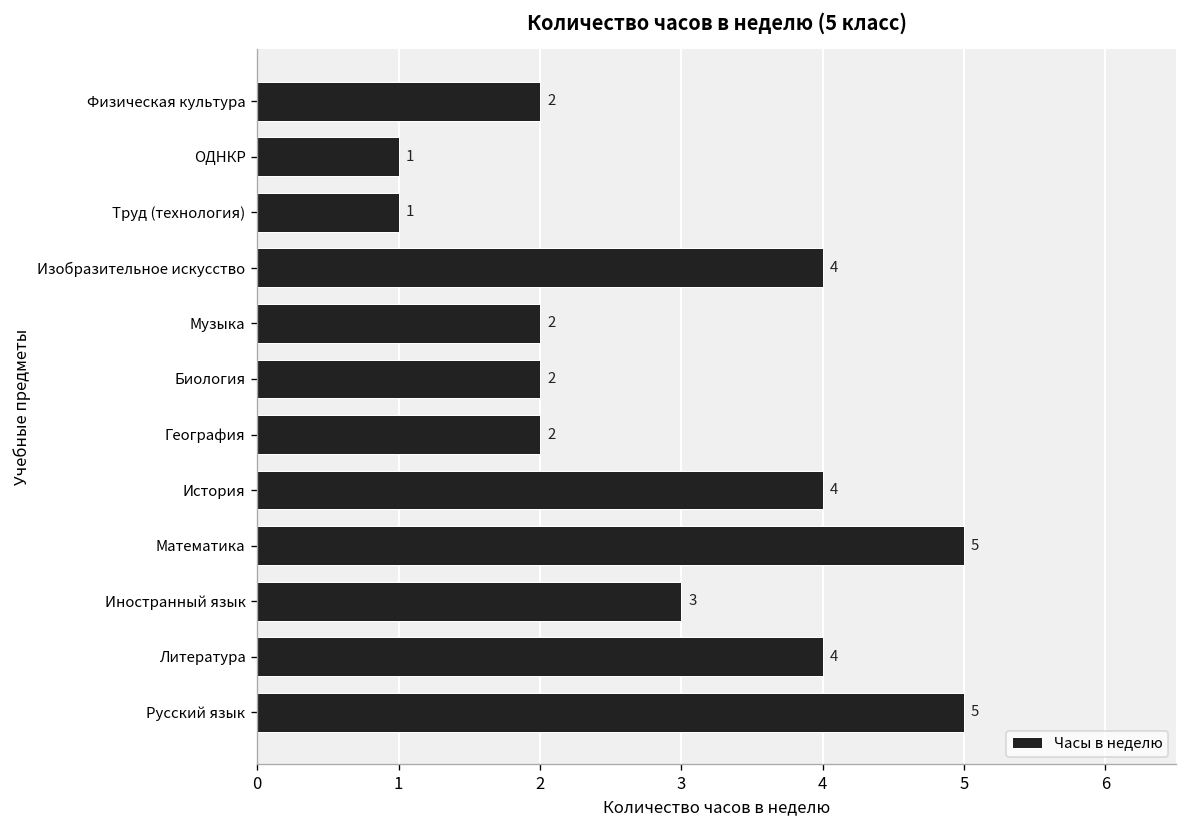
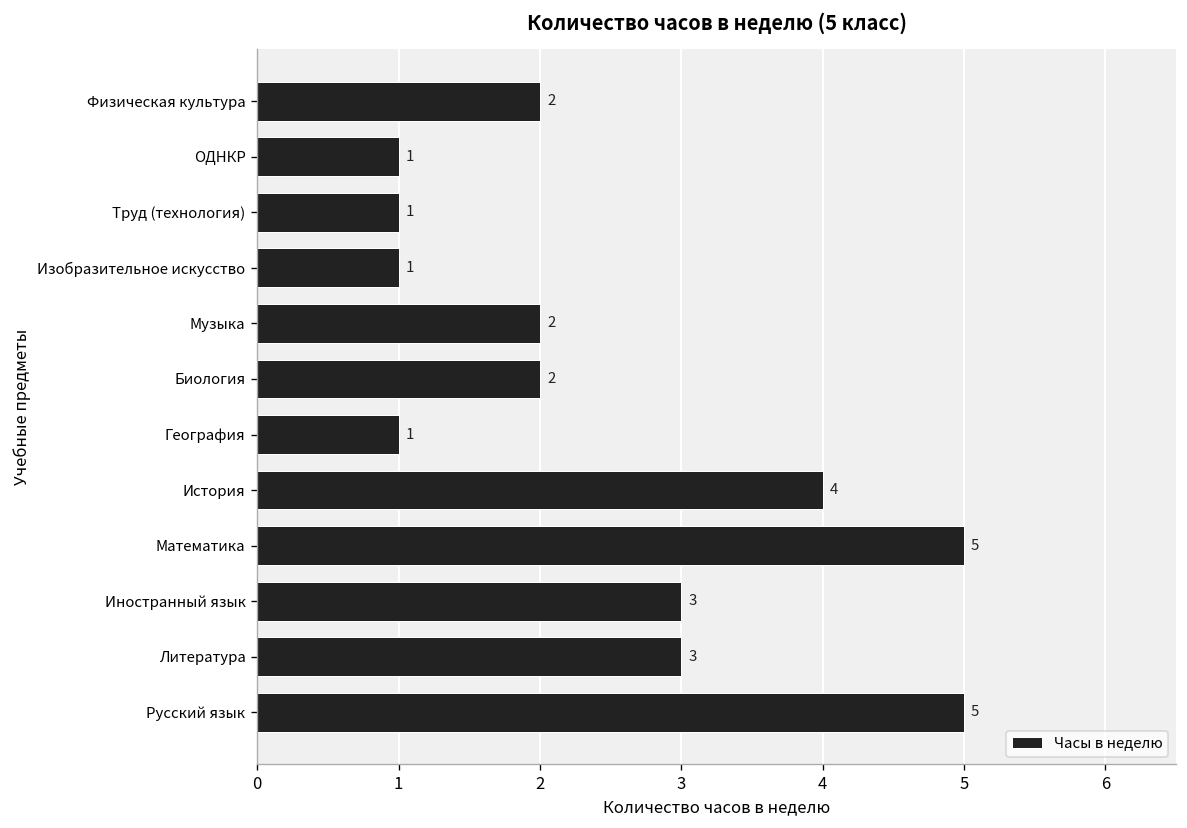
  {
    "Физическая культура": 2,
    "ОДНКР": 1,
    "Труд (технология)": 1,
-   "Изобразительное искусство": 4,
+   "Изобразительное искусство": 1,
    "Музыка": 2,
    "Биология": 2,
-   "География": 2,
+   "География": 1,
    "История": 4,
    "Математика": 5,
    "Иностранный язык": 3,
-   "Литература": 4,
+   "Литература": 3,
    "Русский язык": 5
  }
